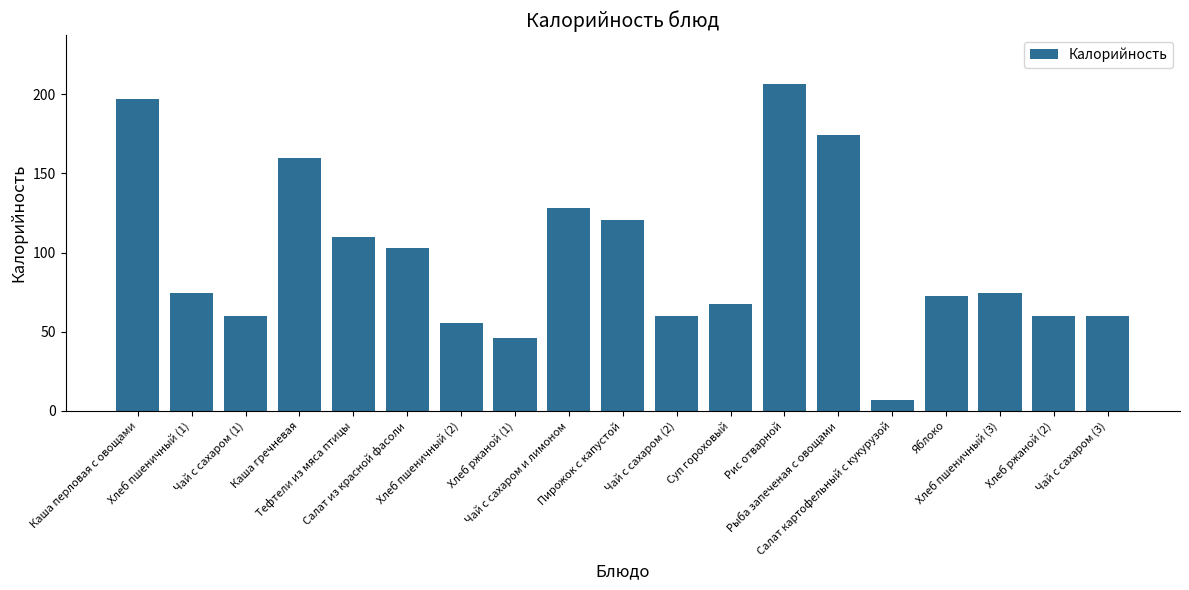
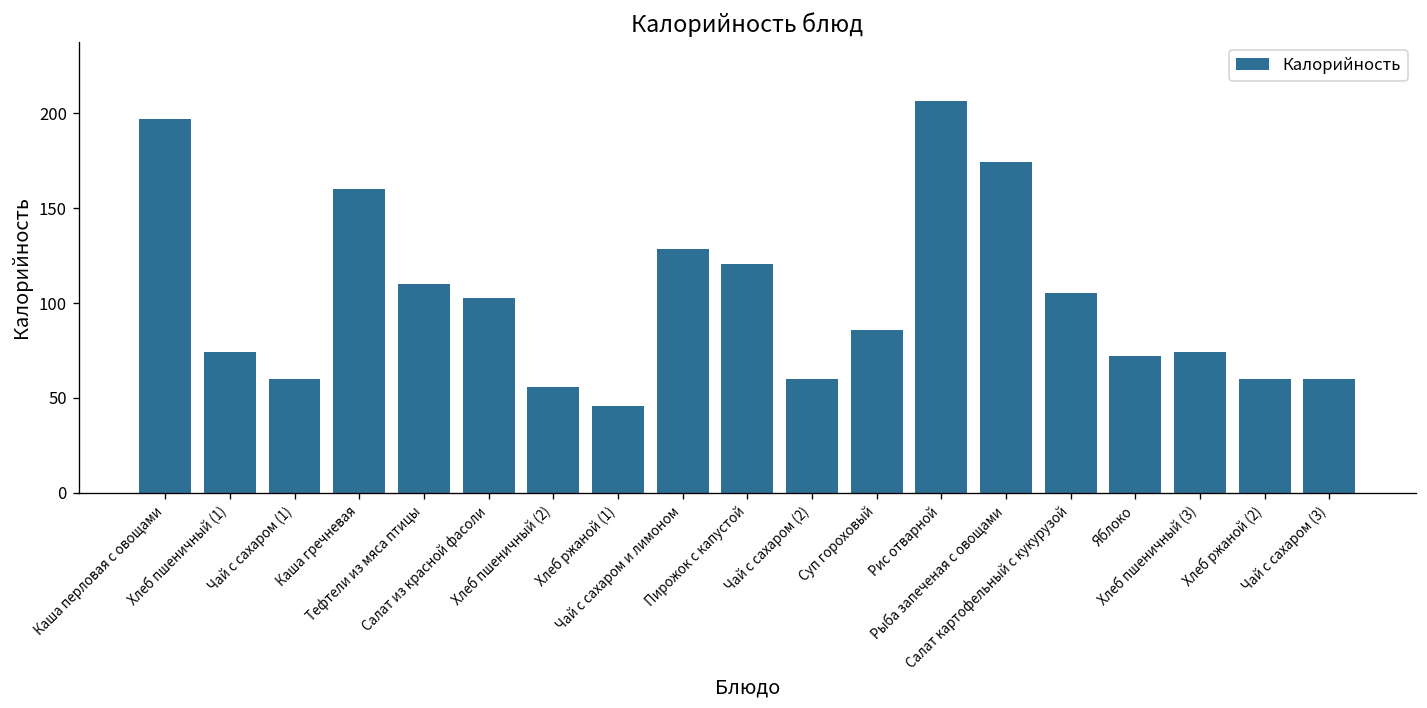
  {
    "Каша перловая с овощами": 197,
    "Хлеб пшеничный (1)": 74,
    "Чай с сахаром (1)": 60,
    "Каша гречневая": 160,
    "Тефтели из мяса птицы": 110,
    "Салат из красной фасоли": 103,
    "Хлеб пшеничный (2)": 56,
    "Хлеб ржаной (1)": 46,
    "Чай с сахаром и лимоном": 128,
    "Пирожок с капустой": 120,
    "Чай с сахаром (2)": 60,
-   "Суп гороховый": 68,
+   "Суп гороховый": 86,
    "Рис отварной": 206,
    "Рыба запеченая с овощами": 174,
-   "Салат картофельный с кукурузой": 7,
+   "Салат картофельный с кукурузой": 105,
    "Яблоко": 72,
    "Хлеб пшеничный (3)": 74,
    "Хлеб ржаной (2)": 60,
    "Чай с сахаром (3)": 60
  }
